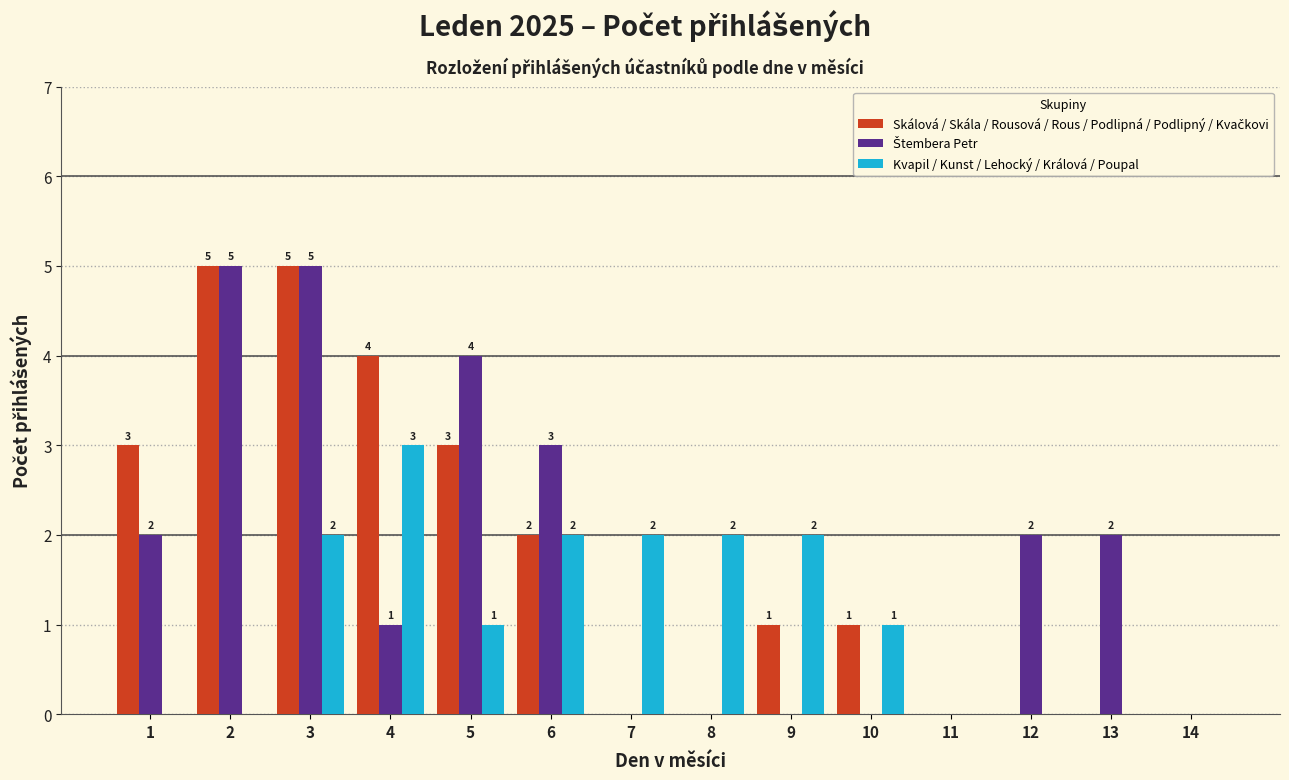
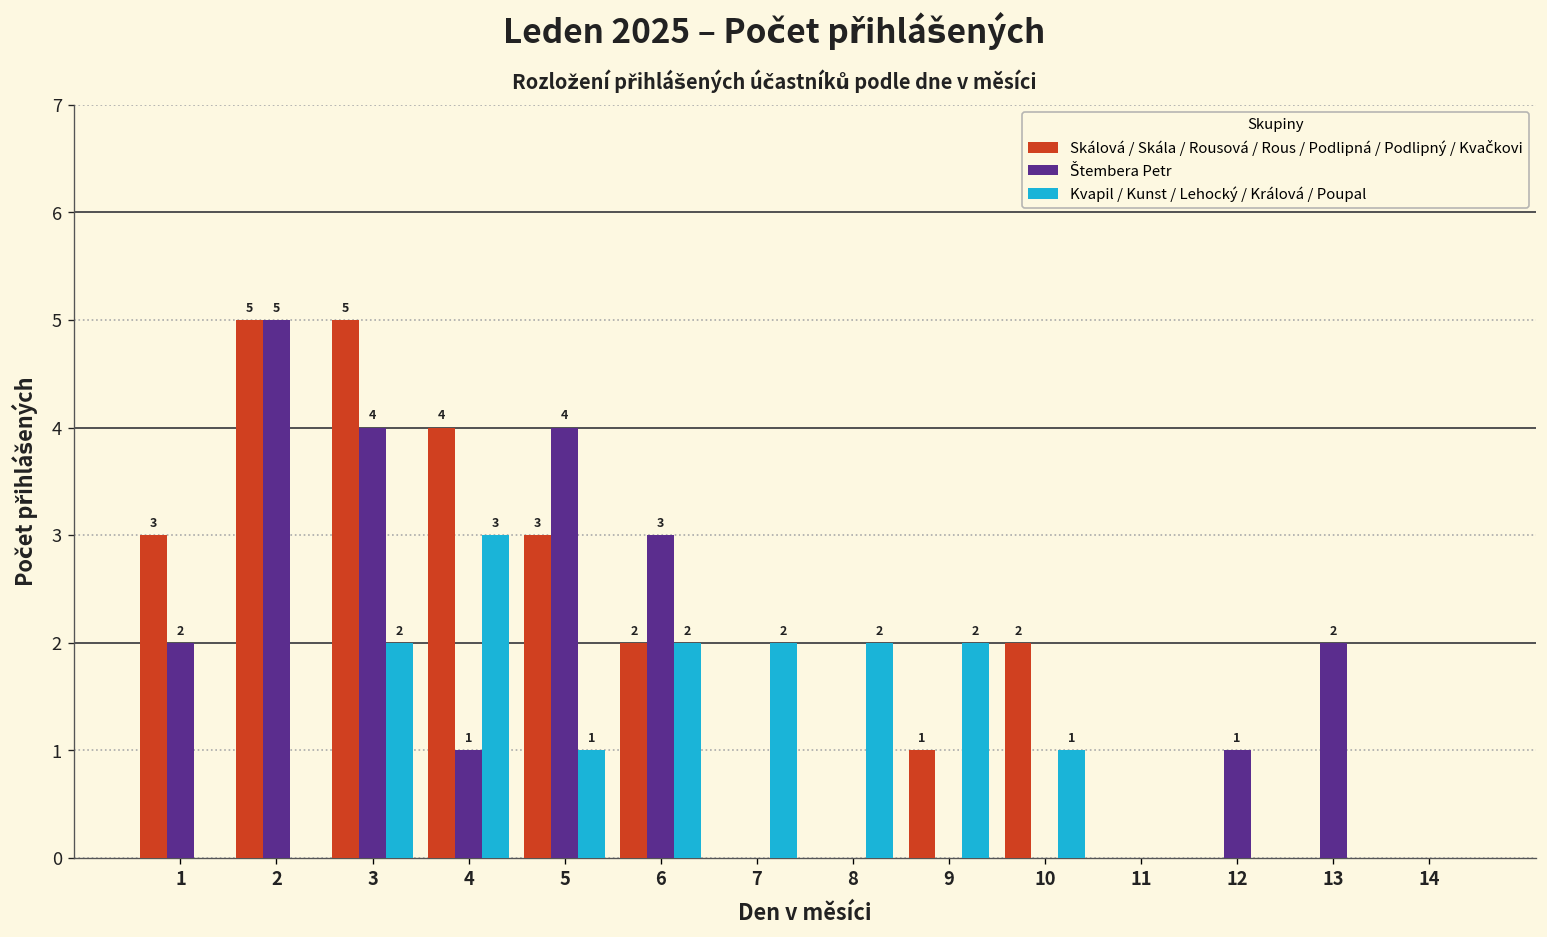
  {
    "Skálová / Skála / Rousová / Rous / Podlipná / Podlipný / Kvačkovi": {
      "1": 3,
      "2": 5,
      "3": 5,
      "4": 4,
      "5": 3,
      "6": 2,
      "9": 1,
-     "10": 1
+     "10": 2
    },
    "Štembera Petr": {
      "1": 2,
      "2": 5,
-     "3": 5,
+     "3": 4,
      "4": 1,
      "5": 4,
      "6": 3,
-     "12": 2,
+     "12": 1,
      "13": 2
    },
    "Kvapil / Kunst / Lehocký / Králová / Poupal": {
      "3": 2,
      "4": 3,
      "5": 1,
      "6": 2,
      "7": 2,
      "8": 2,
      "9": 2,
      "10": 1
    }
  }
